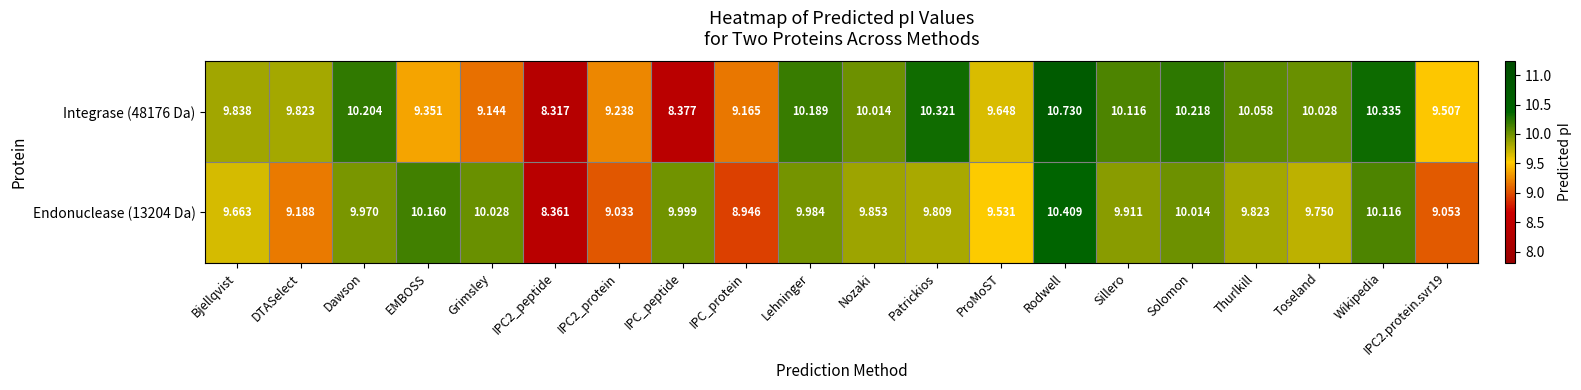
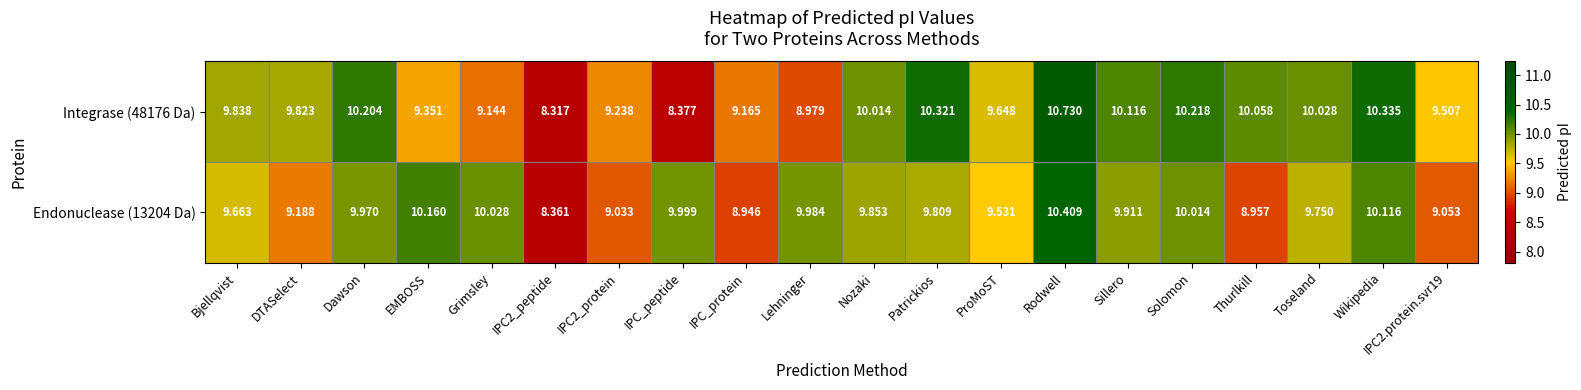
  {
    "Integrase (48176 Da)": {
      "Bjellqvist": 9.838,
      "DTASelect": 9.823,
      "Dawson": 10.204,
      "EMBOSS": 9.351,
      "Grimsley": 9.144,
      "IPC2_peptide": 8.317,
      "IPC2_protein": 9.238,
      "IPC_peptide": 8.377,
      "IPC_protein": 9.165,
-     "Lehninger": 10.189,
+     "Lehninger": 8.979,
      "Nozaki": 10.014,
      "Patrickios": 10.321,
      "ProMoST": 9.648,
      "Rodwell": 10.730,
      "Sillero": 10.116,
      "Solomon": 10.218,
      "Thurlkill": 10.058,
      "Toseland": 10.028,
      "Wikipedia": 10.335,
      "IPC2.protein.svr19": 9.507
    },
    "Endonuclease (13204 Da)": {
      "Bjellqvist": 9.663,
      "DTASelect": 9.188,
      "Dawson": 9.970,
      "EMBOSS": 10.160,
      "Grimsley": 10.028,
      "IPC2_peptide": 8.361,
      "IPC2_protein": 9.033,
      "IPC_peptide": 9.999,
      "IPC_protein": 8.946,
      "Lehninger": 9.984,
      "Nozaki": 9.853,
      "Patrickios": 9.809,
      "ProMoST": 9.531,
      "Rodwell": 10.409,
      "Sillero": 9.911,
      "Solomon": 10.014,
-     "Thurlkill": 9.823,
+     "Thurlkill": 8.957,
      "Toseland": 9.750,
      "Wikipedia": 10.116,
      "IPC2.protein.svr19": 9.053
    }
  }
